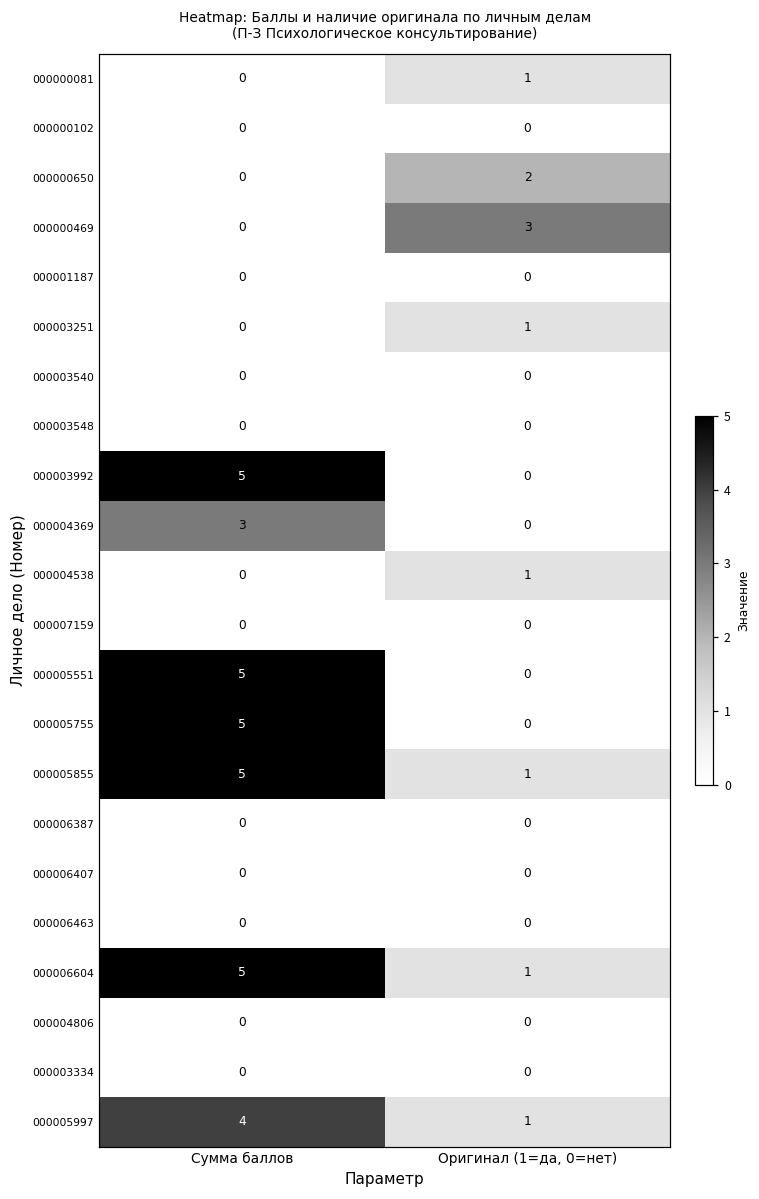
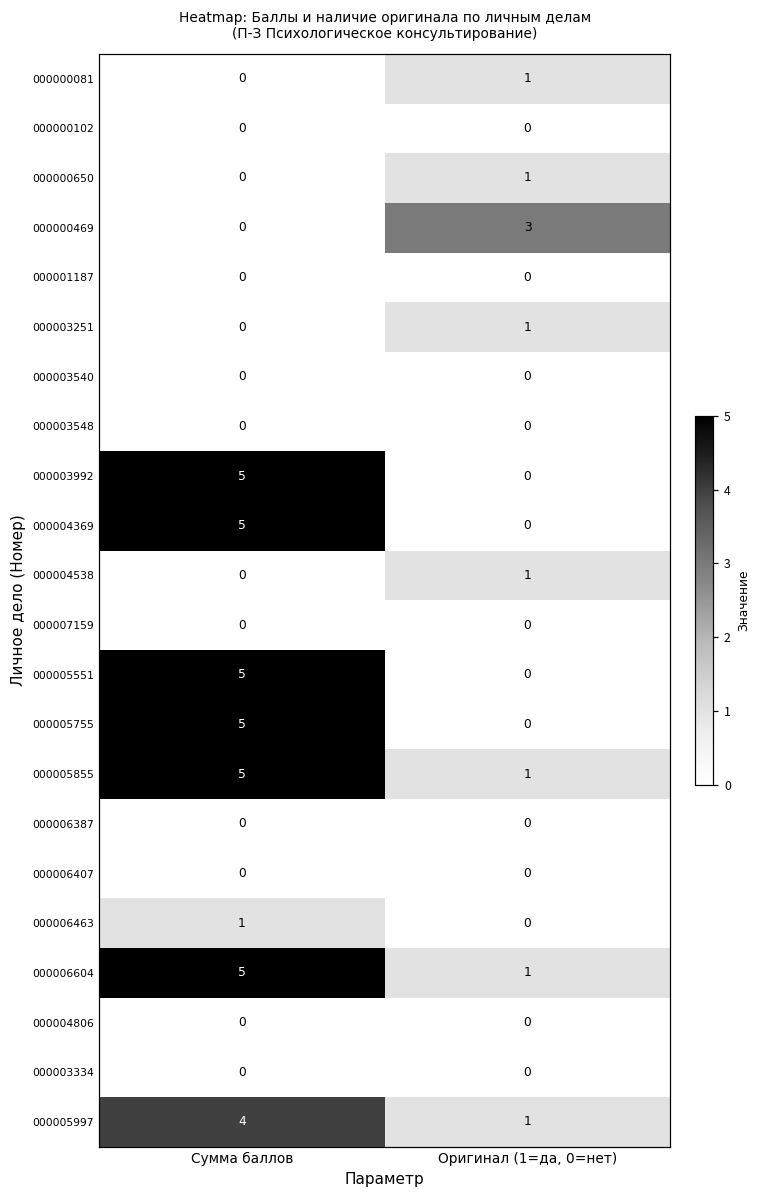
  {
    "000000081": {
      "Сумма баллов": 0,
      "Оригинал (1=да, 0=нет)": 1
    },
    "000000102": {
      "Сумма баллов": 0,
      "Оригинал (1=да, 0=нет)": 0
    },
    "000000650": {
      "Сумма баллов": 0,
-     "Оригинал (1=да, 0=нет)": 2
+     "Оригинал (1=да, 0=нет)": 1
    },
    "000000469": {
      "Сумма баллов": 0,
      "Оригинал (1=да, 0=нет)": 3
    },
    "000001187": {
      "Сумма баллов": 0,
      "Оригинал (1=да, 0=нет)": 0
    },
    "000003251": {
      "Сумма баллов": 0,
      "Оригинал (1=да, 0=нет)": 1
    },
    "000003540": {
      "Сумма баллов": 0,
      "Оригинал (1=да, 0=нет)": 0
    },
    "000003548": {
      "Сумма баллов": 0,
      "Оригинал (1=да, 0=нет)": 0
    },
    "000003992": {
      "Сумма баллов": 5,
      "Оригинал (1=да, 0=нет)": 0
    },
    "000004369": {
-     "Сумма баллов": 3,
+     "Сумма баллов": 5,
      "Оригинал (1=да, 0=нет)": 0
    },
    "000004538": {
      "Сумма баллов": 0,
      "Оригинал (1=да, 0=нет)": 1
    },
    "000007159": {
      "Сумма баллов": 0,
      "Оригинал (1=да, 0=нет)": 0
    },
    "000005551": {
      "Сумма баллов": 5,
      "Оригинал (1=да, 0=нет)": 0
    },
    "000005755": {
      "Сумма баллов": 5,
      "Оригинал (1=да, 0=нет)": 0
    },
    "000005855": {
      "Сумма баллов": 5,
      "Оригинал (1=да, 0=нет)": 1
    },
    "000006387": {
      "Сумма баллов": 0,
      "Оригинал (1=да, 0=нет)": 0
    },
    "000006407": {
      "Сумма баллов": 0,
      "Оригинал (1=да, 0=нет)": 0
    },
    "000006463": {
-     "Сумма баллов": 0,
+     "Сумма баллов": 1,
      "Оригинал (1=да, 0=нет)": 0
    },
    "000006604": {
      "Сумма баллов": 5,
      "Оригинал (1=да, 0=нет)": 1
    },
    "000004806": {
      "Сумма баллов": 0,
      "Оригинал (1=да, 0=нет)": 0
    },
    "000003334": {
      "Сумма баллов": 0,
      "Оригинал (1=да, 0=нет)": 0
    },
    "000005997": {
      "Сумма баллов": 4,
      "Оригинал (1=да, 0=нет)": 1
    }
  }
